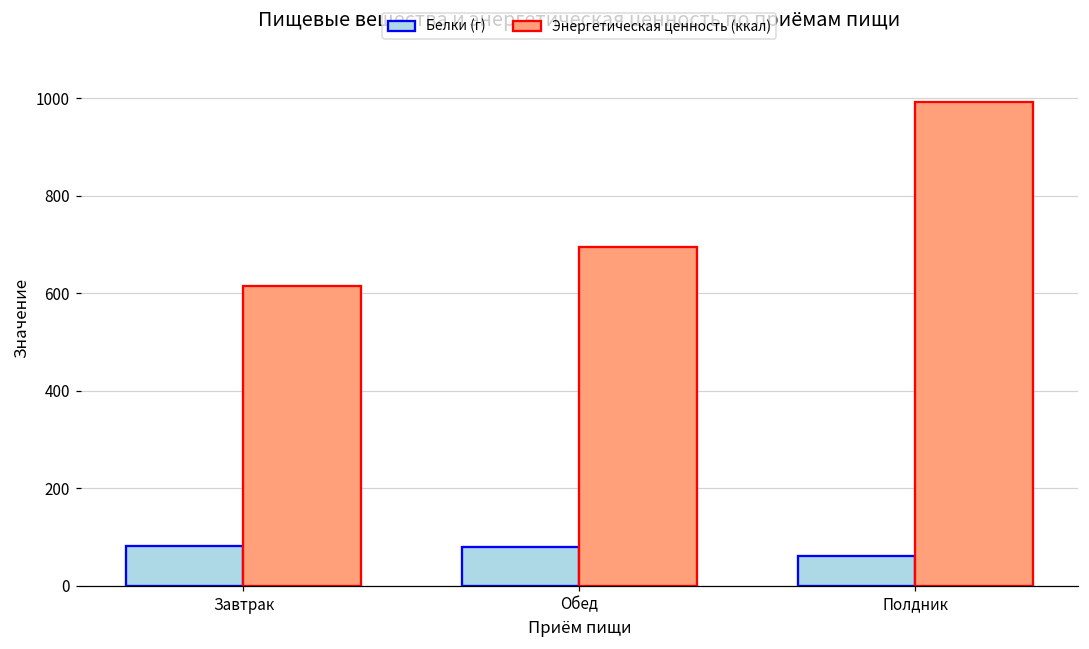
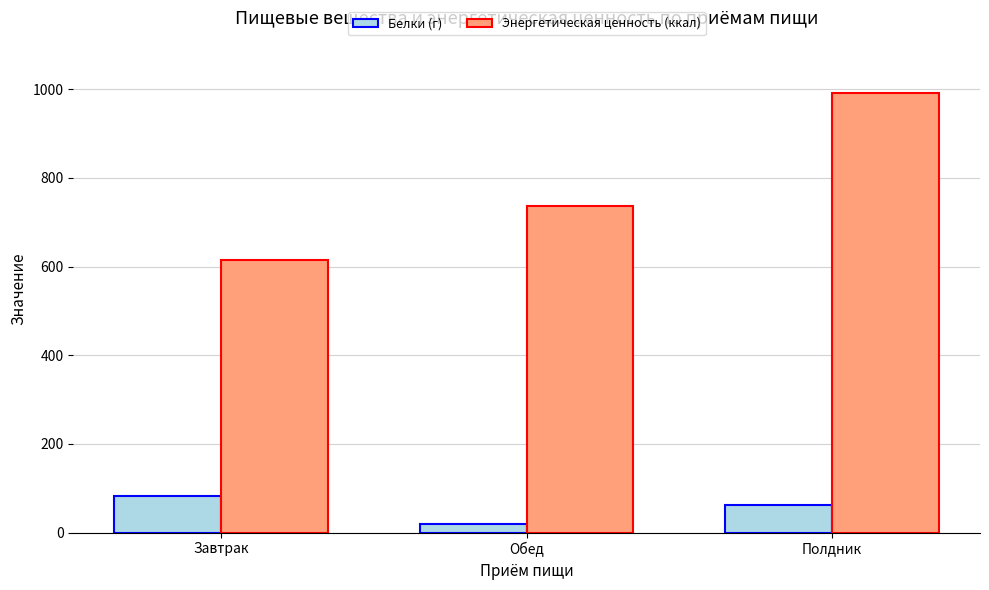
  {
    "Белки (г)": {
      "Завтрак": 80,
-     "Обед": 80,
+     "Обед": 20,
      "Полдник": 60
    },
    "Энергетическая ценность (ккал)": {
      "Завтрак": 620,
-     "Обед": 700,
+     "Обед": 740,
      "Полдник": 990
    }
  }
